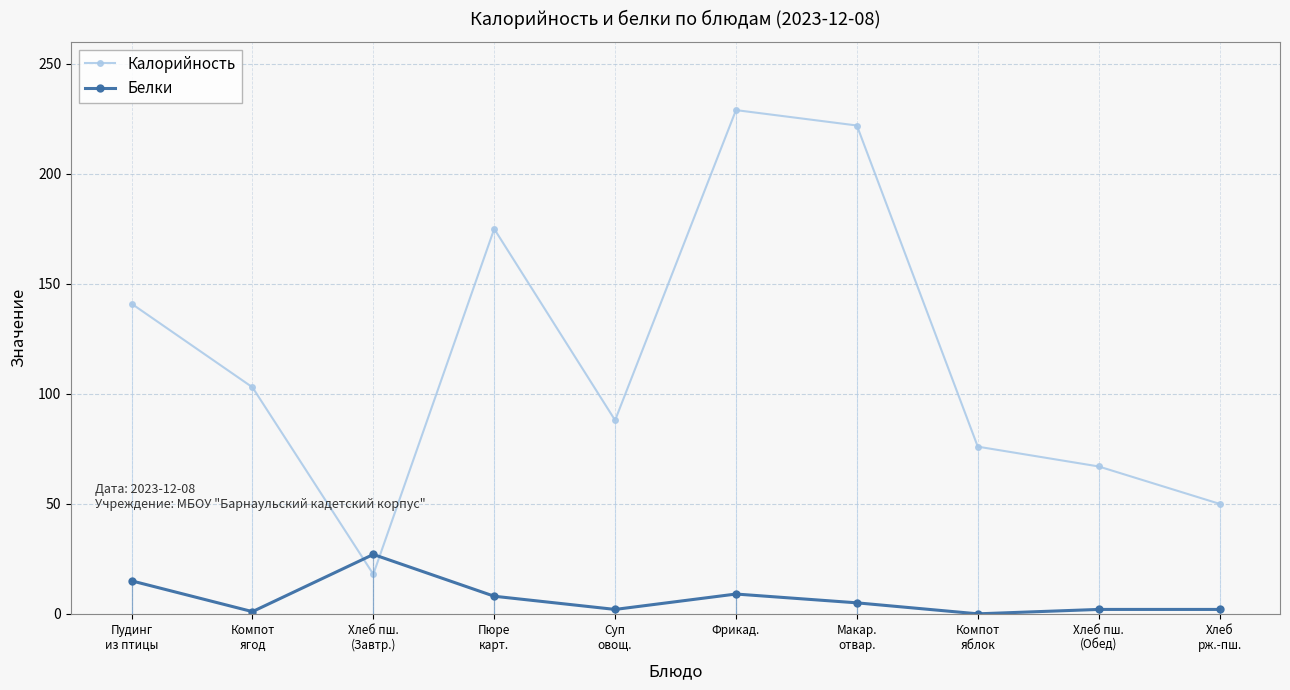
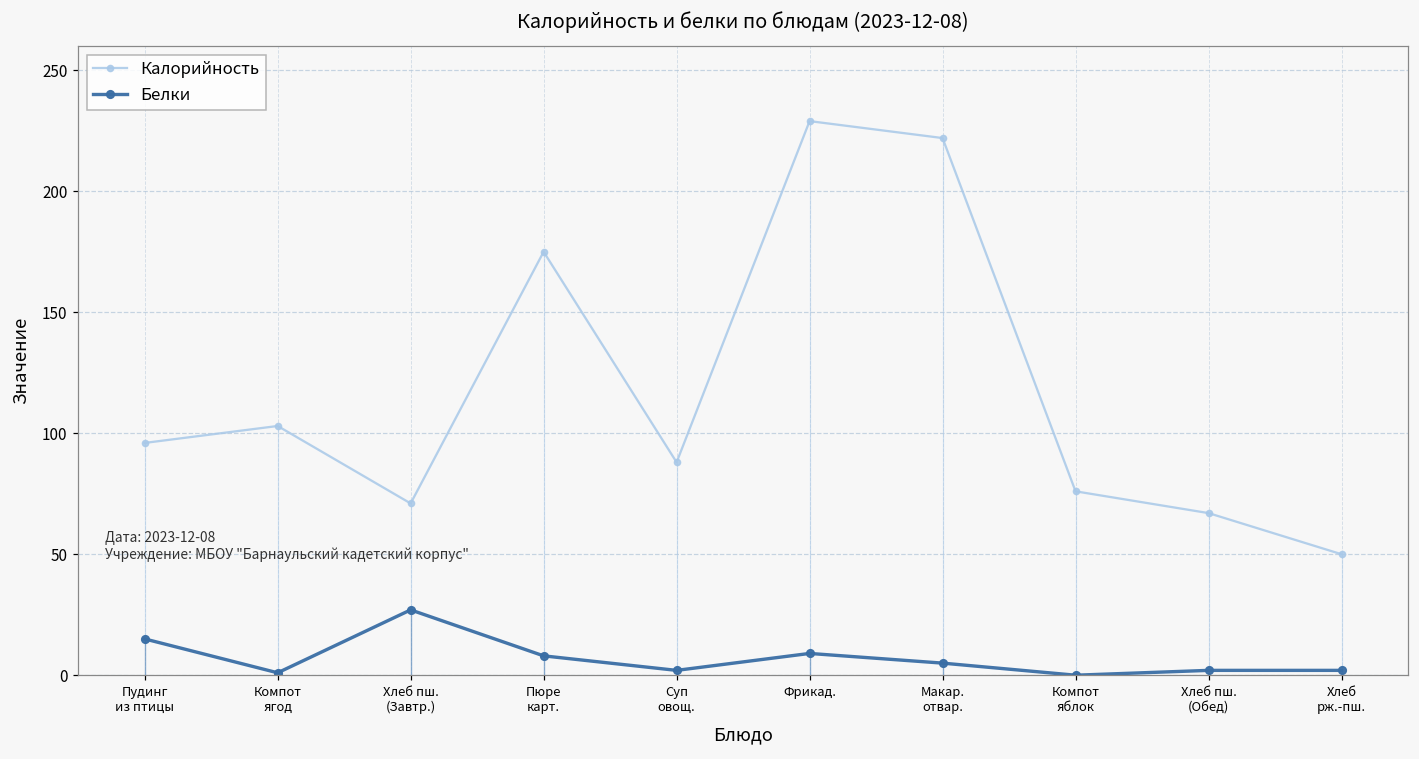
  {
    "Калорийность": {
-     "Пудинг из птицы": 141,
+     "Пудинг из птицы": 96,
      "Компот ягод": 103,
-     "Хлеб пш. (Завтр.)": 18,
+     "Хлеб пш. (Завтр.)": 71,
      "Пюре карт.": 175,
      "Суп овощ.": 88,
      "Фрикад.": 229,
      "Макар. отвар.": 222,
      "Компот яблок": 76,
      "Хлеб пш. (Обед)": 67,
      "Хлеб рж.-пш.": 50
    },
    "Белки": {
      "Пудинг из птицы": 15,
      "Компот ягод": 1,
      "Хлеб пш. (Завтр.)": 27,
      "Пюре карт.": 8,
      "Суп овощ.": 2,
      "Фрикад.": 9,
      "Макар. отвар.": 5,
      "Компот яблок": 0,
      "Хлеб пш. (Обед)": 2,
      "Хлеб рж.-пш.": 2
    }
  }
